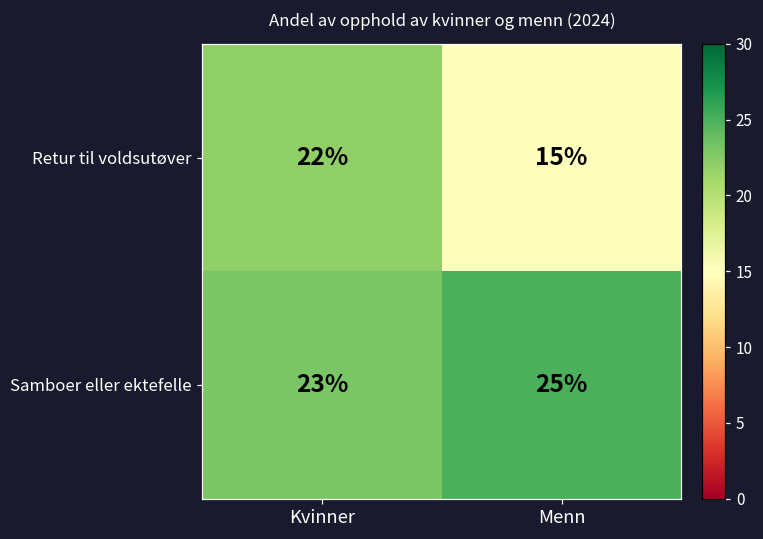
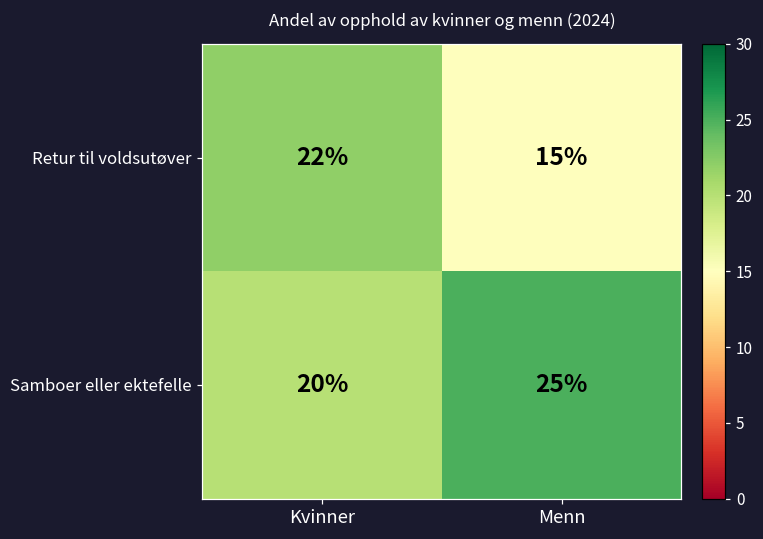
  {
    "Retur til voldsutøver": {
      "Kvinner": "22%",
      "Menn": "15%"
    },
    "Samboer eller ektefelle": {
-     "Kvinner": "23%",
+     "Kvinner": "20%",
      "Menn": "25%"
    }
  }
